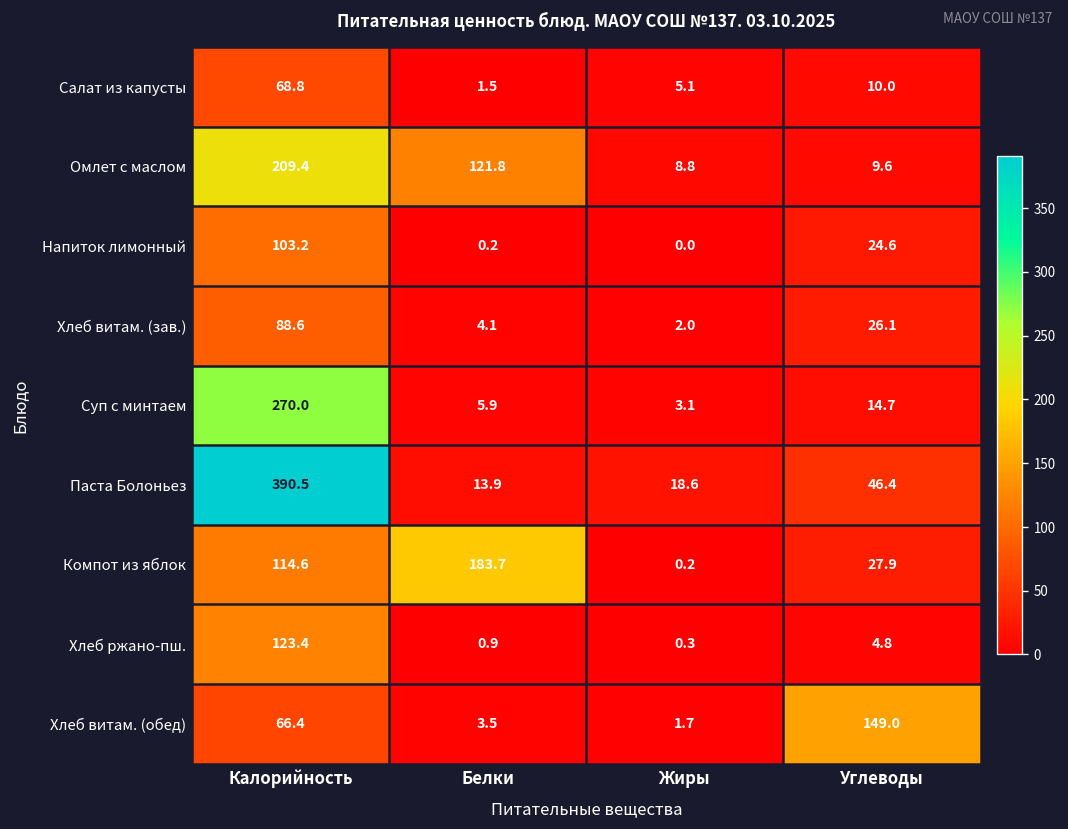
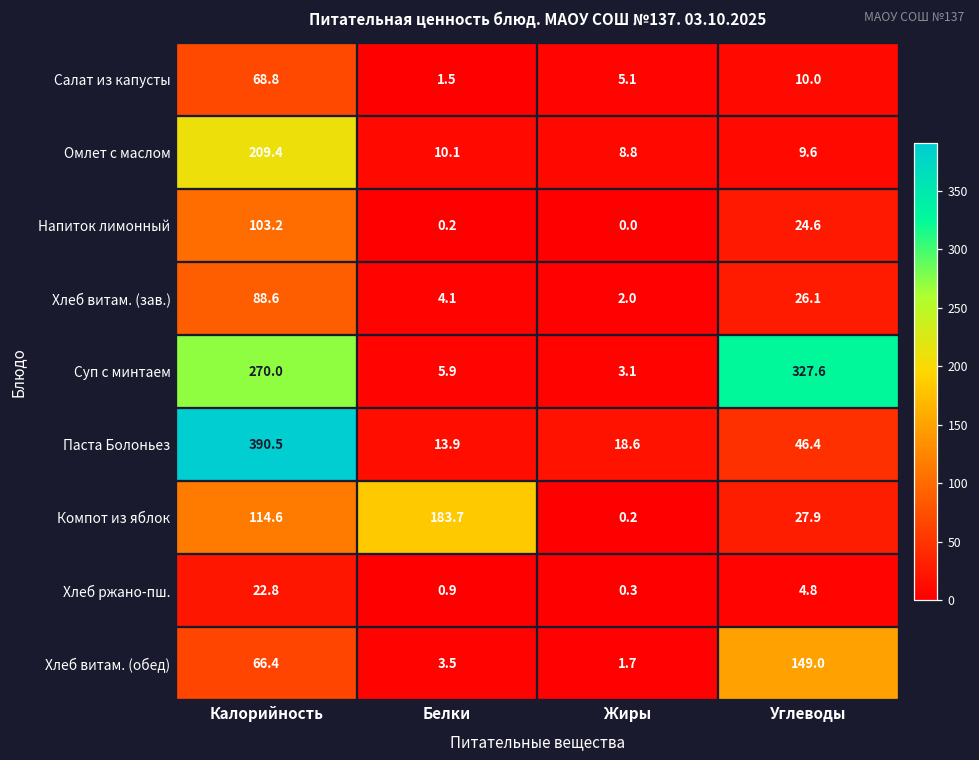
  {
    "Салат из капусты": {
      "Калорийность": 68.8,
      "Белки": 1.5,
      "Жиры": 5.1,
      "Углеводы": 10.0
    },
    "Омлет с маслом": {
      "Калорийность": 209.4,
-     "Белки": 121.8,
+     "Белки": 10.1,
      "Жиры": 8.8,
      "Углеводы": 9.6
    },
    "Напиток лимонный": {
      "Калорийность": 103.2,
      "Белки": 0.2,
      "Жиры": 0.0,
      "Углеводы": 24.6
    },
    "Хлеб витам. (зав.)": {
      "Калорийность": 88.6,
      "Белки": 4.1,
      "Жиры": 2.0,
      "Углеводы": 26.1
    },
    "Суп с минтаем": {
      "Калорийность": 270.0,
      "Белки": 5.9,
      "Жиры": 3.1,
-     "Углеводы": 14.7
+     "Углеводы": 327.6
    },
    "Паста Болоньез": {
      "Калорийность": 390.5,
      "Белки": 13.9,
      "Жиры": 18.6,
      "Углеводы": 46.4
    },
    "Компот из яблок": {
      "Калорийность": 114.6,
      "Белки": 183.7,
      "Жиры": 0.2,
      "Углеводы": 27.9
    },
    "Хлеб ржано-пш.": {
-     "Калорийность": 123.4,
+     "Калорийность": 22.8,
      "Белки": 0.9,
      "Жиры": 0.3,
      "Углеводы": 4.8
    },
    "Хлеб витам. (обед)": {
      "Калорийность": 66.4,
      "Белки": 3.5,
      "Жиры": 1.7,
      "Углеводы": 149.0
    }
  }
